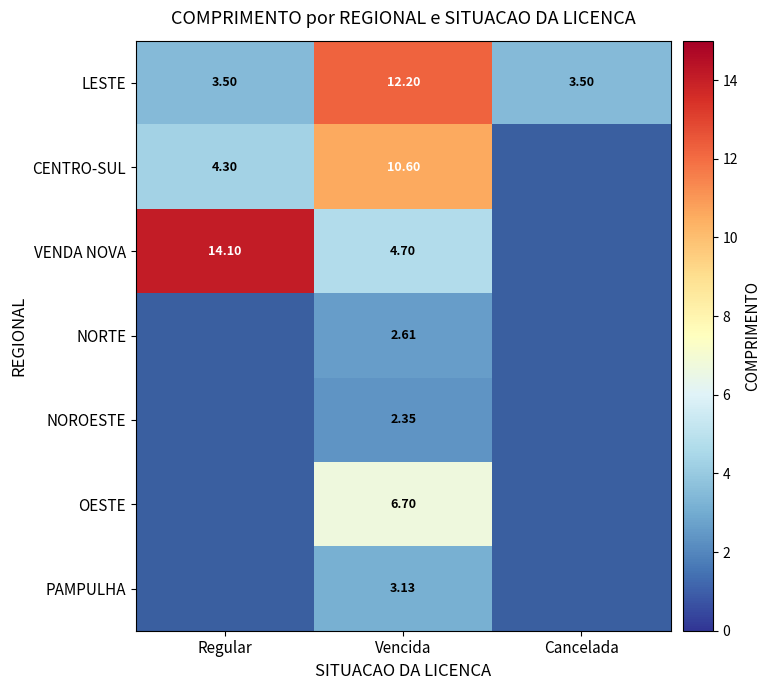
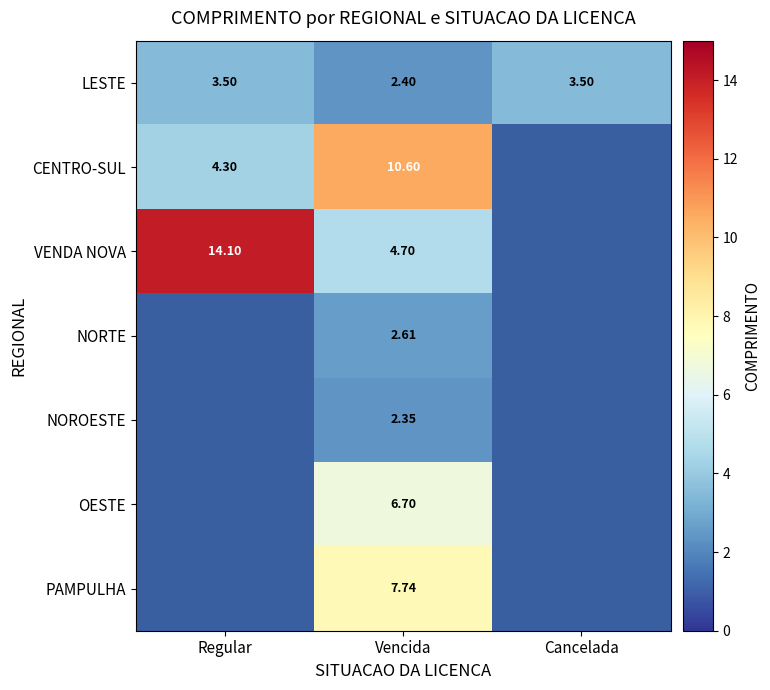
  {
    "LESTE": {
      "Regular": 3.50,
-     "Vencida": 12.20,
+     "Vencida": 2.40,
      "Cancelada": 3.50
    },
    "CENTRO-SUL": {
      "Regular": 4.30,
      "Vencida": 10.60
    },
    "VENDA NOVA": {
      "Regular": 14.10,
      "Vencida": 4.70
    },
    "NORTE": {
      "Vencida": 2.61
    },
    "NOROESTE": {
      "Vencida": 2.35
    },
    "OESTE": {
      "Vencida": 6.70
    },
    "PAMPULHA": {
-     "Vencida": 3.13
+     "Vencida": 7.74
    }
  }
